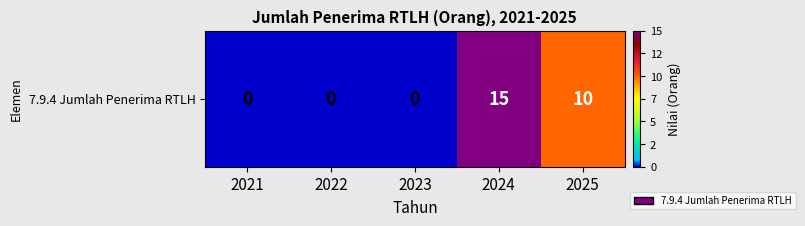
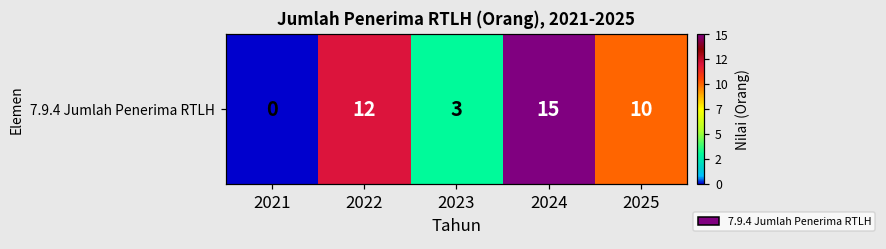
  {
    "7.9.4 Jumlah Penerima RTLH": {
      "2021": 0,
-     "2022": 0,
-     "2023": 0,
+     "2022": 12,
+     "2023": 3,
      "2024": 15,
      "2025": 10
    }
  }
